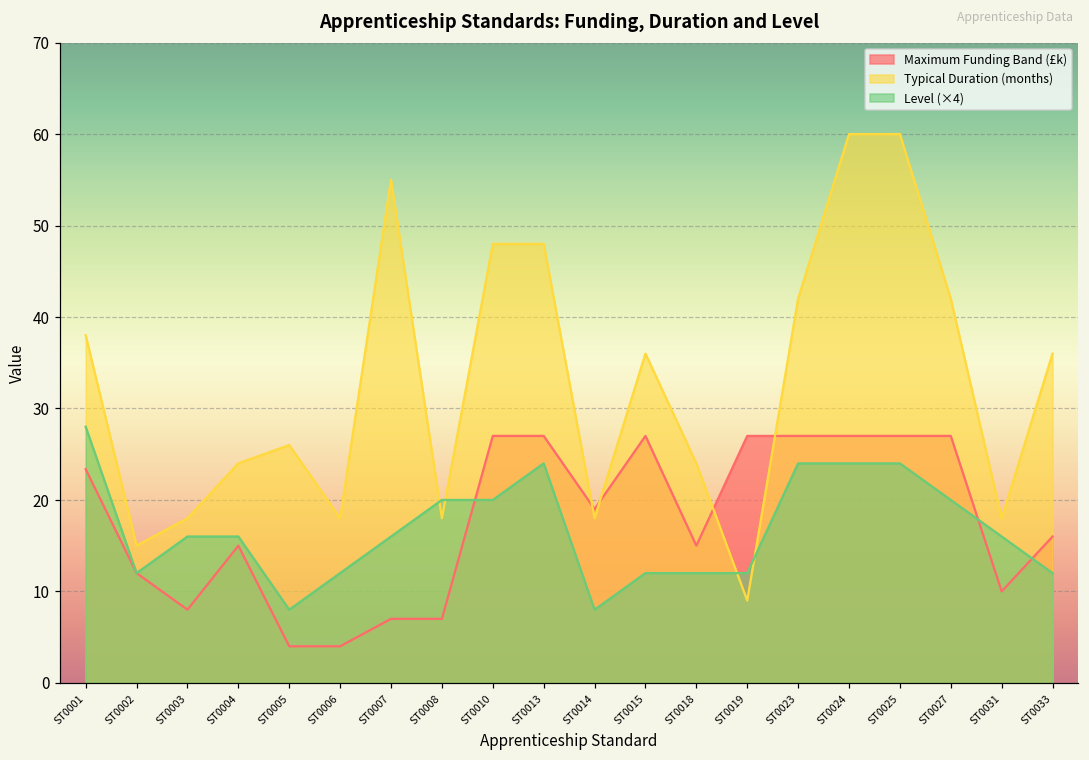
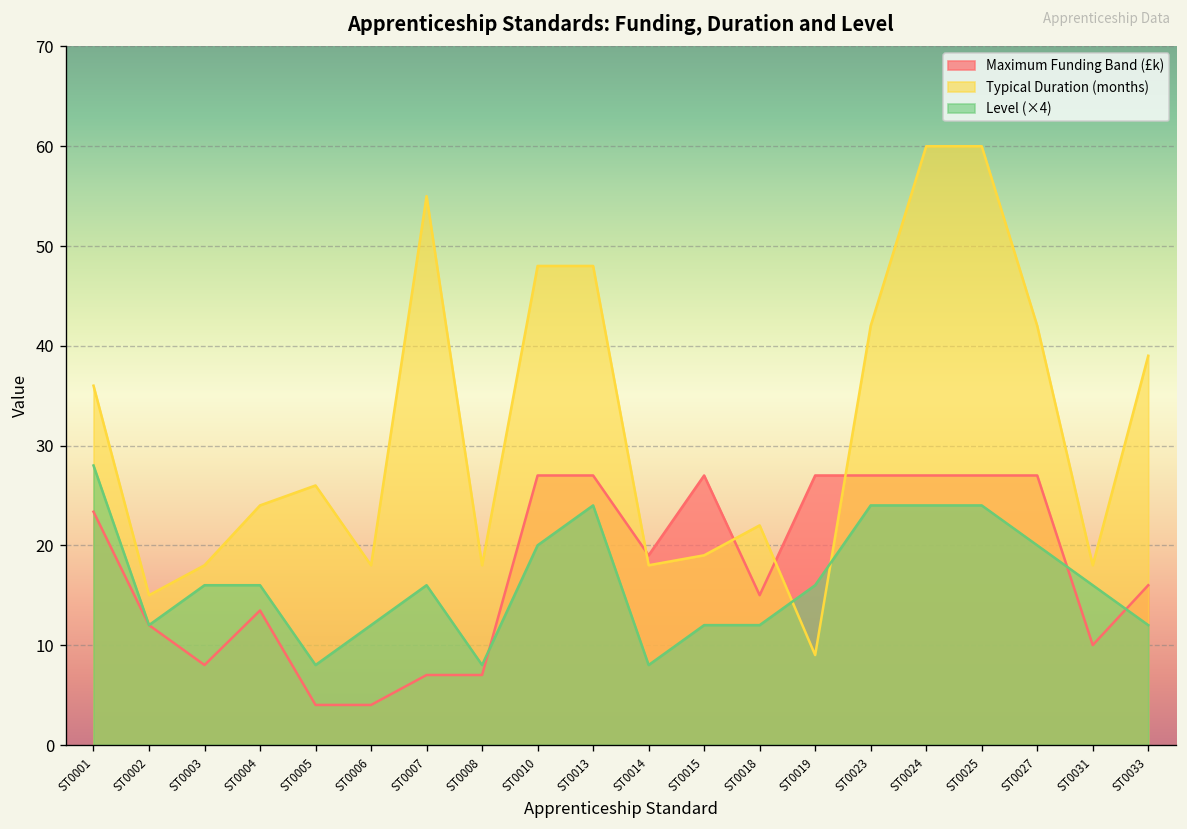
  {
    "Maximum Funding Band (£k)": {
      "ST0001": 23,
      "ST0003": 8,
-     "ST0004": 15,
+     "ST0004": 13,
      "ST0005": 4,
      "ST0006": 4,
      "ST0007": 7,
      "ST0008": 7,
      "ST0010": 27,
      "ST0013": 27,
      "ST0014": 19,
      "ST0015": 27,
      "ST0018": 15,
      "ST0019": 27,
      "ST0023": 27,
      "ST0024": 27,
      "ST0025": 27,
      "ST0027": 27,
      "ST0031": 10,
      "ST0033": 16
    },
    "Typical Duration (months)": {
-     "ST0001": 38,
+     "ST0001": 36,
      "ST0002": 15,
      "ST0003": 18,
      "ST0004": 24,
      "ST0005": 26,
      "ST0006": 18,
      "ST0007": 55,
      "ST0008": 18,
      "ST0010": 48,
      "ST0013": 48,
      "ST0014": 18,
-     "ST0015": 36,
-     "ST0018": 24,
+     "ST0015": 19,
+     "ST0018": 22,
      "ST0019": 9,
      "ST0023": 42,
      "ST0024": 60,
      "ST0025": 60,
      "ST0027": 42,
      "ST0031": 18,
-     "ST0033": 36
+     "ST0033": 39
    },
    "Level (×4)": {
      "ST0001": 28,
      "ST0003": 16,
      "ST0004": 16,
      "ST0005": 8,
      "ST0006": 12,
      "ST0007": 16,
-     "ST0008": 20,
+     "ST0008": 8,
      "ST0010": 20,
      "ST0013": 24,
      "ST0014": 8,
      "ST0015": 12,
      "ST0018": 12,
-     "ST0019": 12,
+     "ST0019": 16,
      "ST0023": 24,
      "ST0024": 24,
      "ST0025": 24,
      "ST0027": 20,
      "ST0031": 16,
      "ST0033": 12
    }
  }
